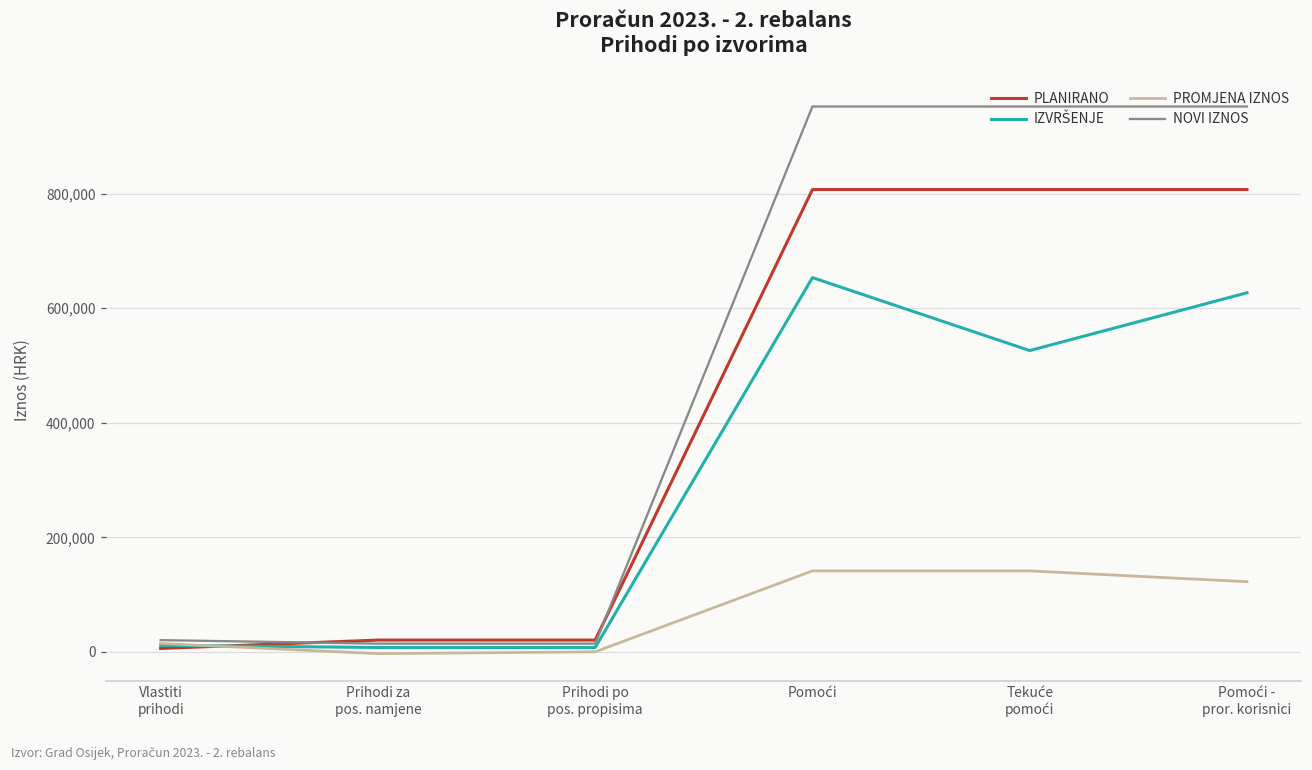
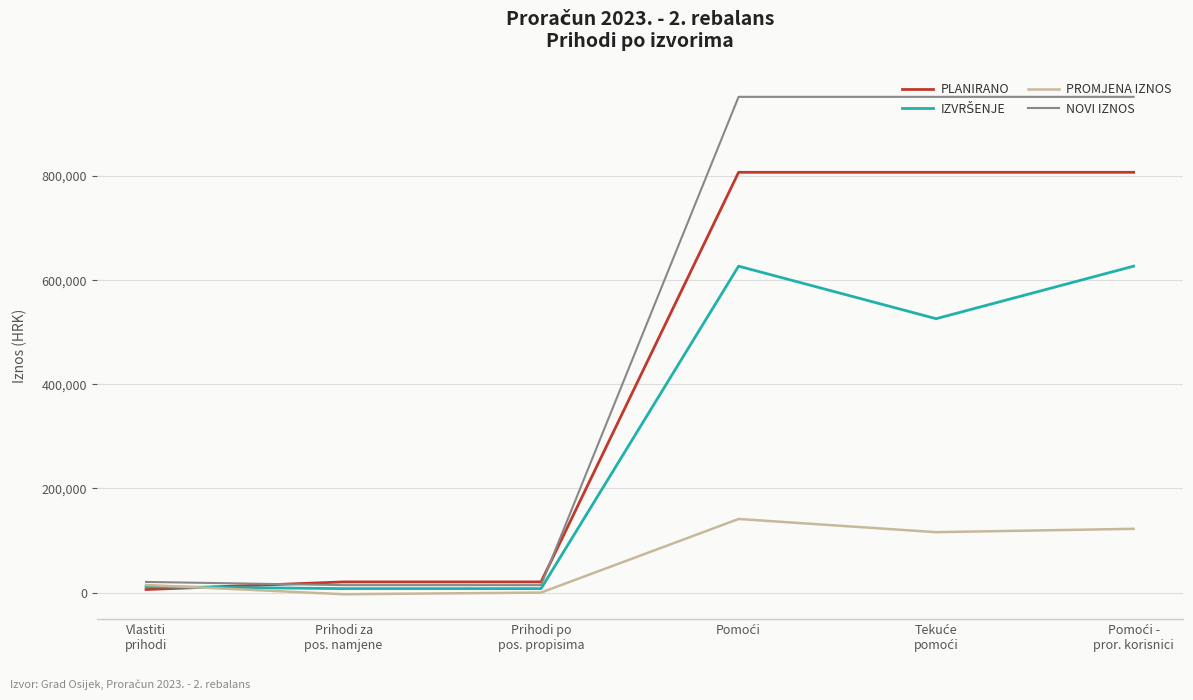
  {
    "PLANIRANO": {
      "Vlastiti prihodi": "10,000",
      "Prihodi za pos. namjene": "20,000",
      "Prihodi po pos. propisima": "20,000",
      "Pomoći": "810,000",
      "Tekuće pomoći": "810,000",
      "Pomoći - pror. korisnici": "810,000"
    },
    "IZVRŠENJE": {
      "Prihodi za pos. namjene": "10,000",
      "Prihodi po pos. propisima": "10,000",
-     "Pomoći": "650,000",
+     "Pomoći": "630,000",
      "Tekuće pomoći": "530,000",
      "Pomoći - pror. korisnici": "630,000"
    },
    "PROMJENA IZNOS": {
      "Prihodi za pos. namjene": "0",
      "Prihodi po pos. propisima": "0",
      "Pomoći": "140,000",
-     "Tekuće pomoći": "140,000",
+     "Tekuće pomoći": "120,000",
      "Pomoći - pror. korisnici": "120,000"
    },
    "NOVI IZNOS": {
      "Vlastiti prihodi": "20,000",
      "Prihodi za pos. namjene": "10,000",
      "Prihodi po pos. propisima": "10,000",
      "Pomoći": "950,000",
      "Tekuće pomoći": "950,000",
      "Pomoći - pror. korisnici": "950,000"
    }
  }
